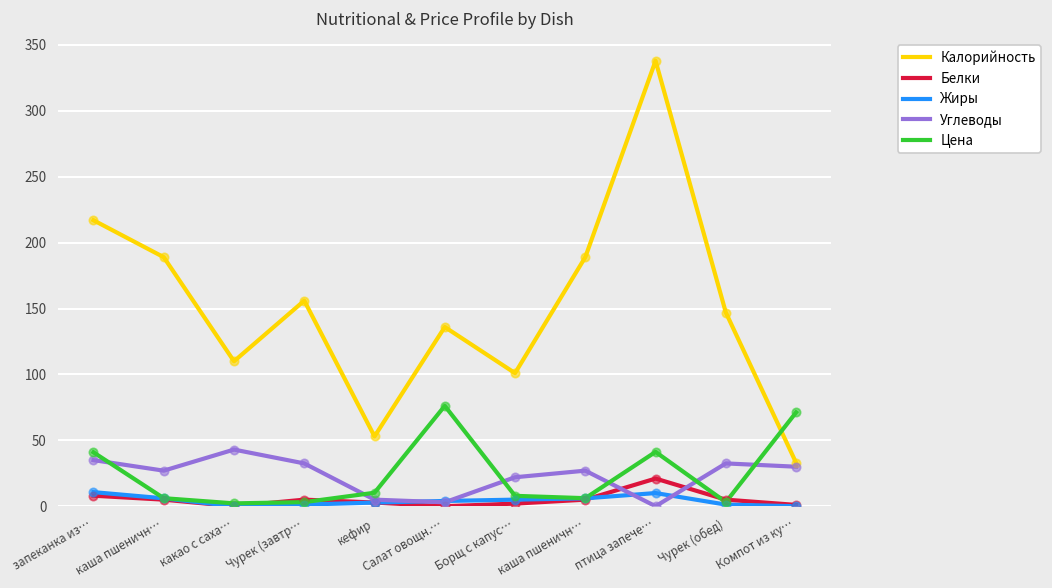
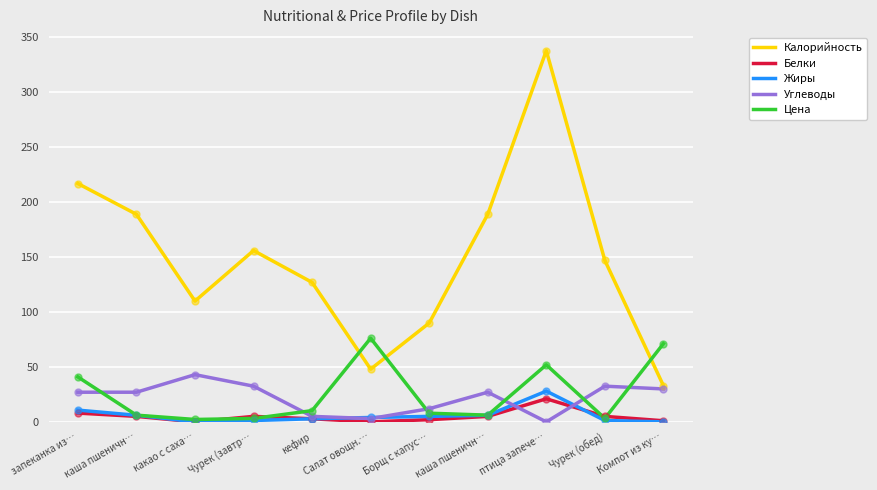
  {
    "Калорийность": {
      "запеканка из…": 217,
      "какао с саха…": 110,
      "Чурек (завтр…": 156,
-     "кефир": 53,
-     "Салат овощн.…": 136,
-     "Борщ с капус…": 101,
+     "кефир": 127,
+     "Салат овощн.…": 48,
+     "Борщ с капус…": 90,
      "птица запече…": 338,
      "Чурек (обед)": 147,
      "Компот из ку…": 33
    },
    "Белки": {
      "запеканка из…": 8,
      "Салат овощн.…": 0,
      "Борщ с капус…": 2,
      "птица запече…": 21
    },
    "Жиры": {
      "запеканка из…": 11,
      "Борщ с капус…": 5,
-     "птица запече…": 10
+     "птица запече…": 28
    },
    "Углеводы": {
-     "запеканка из…": 35,
+     "запеканка из…": 27,
      "какао с саха…": 43,
      "Чурек (завтр…": 33,
-     "Борщ с капус…": 22,
+     "Борщ с капус…": 12,
      "птица запече…": 0,
      "Чурек (обед)": 33,
      "Компот из ку…": 30
    },
    "Цена": {
      "запеканка из…": 41,
      "кефир": 10,
      "Салат овощн.…": 76,
      "Борщ с капус…": 8,
-     "птица запече…": 41,
+     "птица запече…": 52,
      "Компот из ку…": 71
    }
  }
